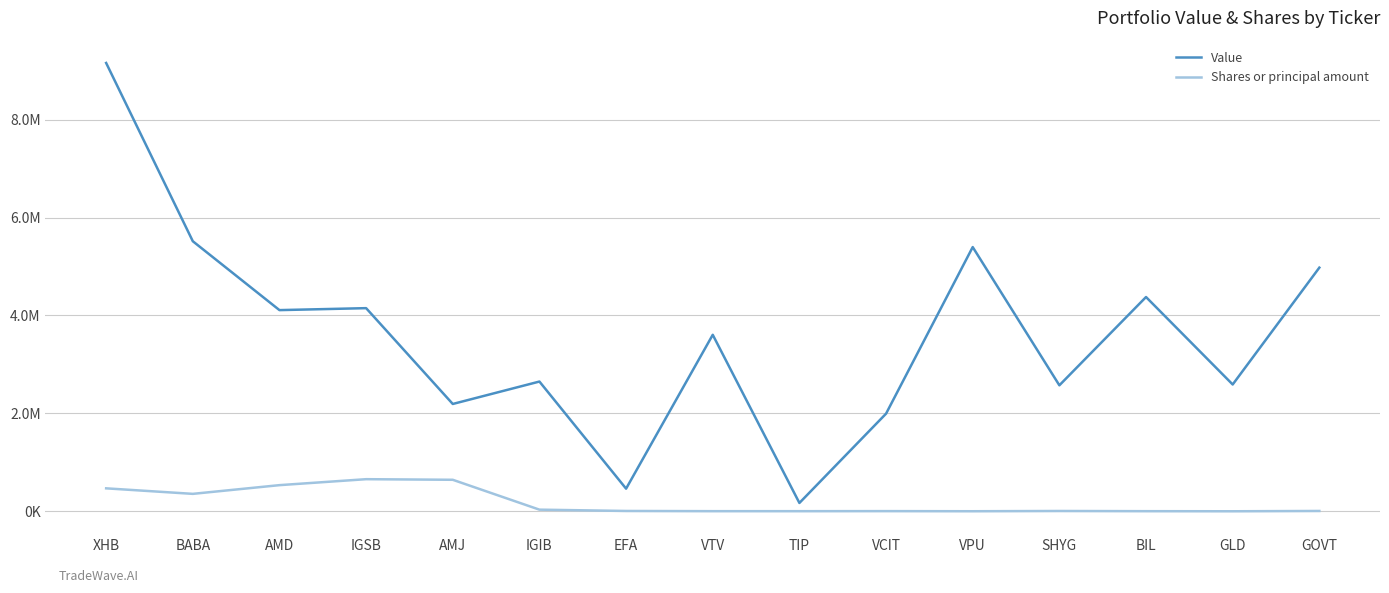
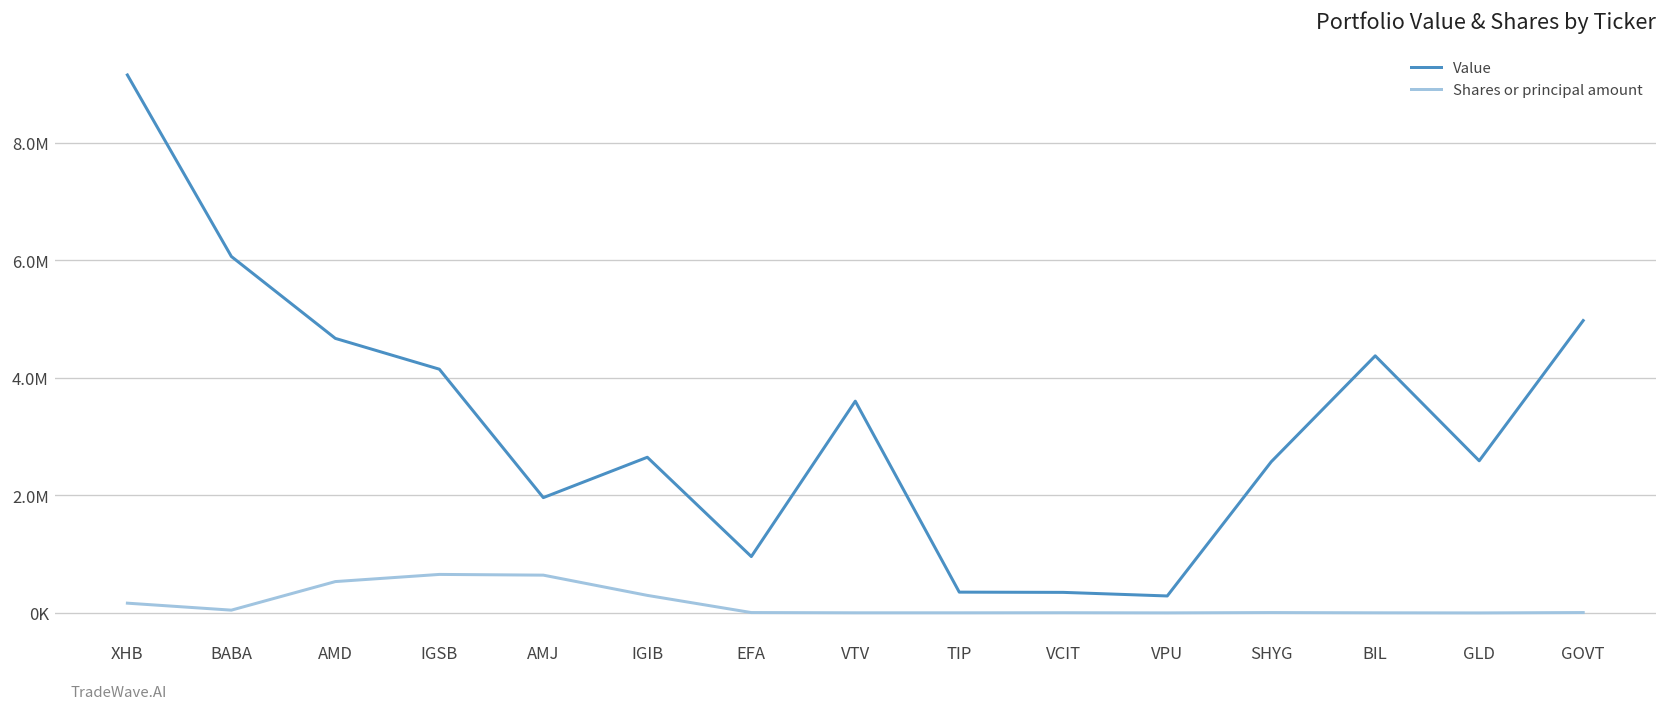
  {
    "Value": {
      "XHB": 9200000,
-     "BABA": 5500000,
-     "AMD": 4100000,
+     "BABA": 6100000,
+     "AMD": 4700000,
      "IGSB": 4100000,
-     "AMJ": 2200000,
+     "AMJ": 2000000,
      "IGIB": 2700000,
-     "EFA": 500000,
+     "EFA": 1000000,
      "VTV": 3600000,
-     "TIP": 200000,
-     "VCIT": 2000000,
-     "VPU": 5400000,
+     "TIP": 400000,
+     "VCIT": 400000,
+     "VPU": 300000,
      "SHYG": 2600000,
      "BIL": 4400000,
      "GLD": 2600000,
      "GOVT": 5000000
    },
    "Shares or principal amount": {
-     "XHB": 500000,
-     "BABA": 400000,
+     "XHB": 200000,
+     "BABA": 0,
      "AMD": 500000,
      "IGSB": 700000,
      "AMJ": 600000,
-     "IGIB": 0,
+     "IGIB": 300000,
      "EFA": 0,
      "VTV": 0,
      "TIP": 0,
      "VCIT": 0,
      "VPU": 0,
      "SHYG": 0,
      "BIL": 0,
      "GLD": 0,
      "GOVT": 0
    }
  }
